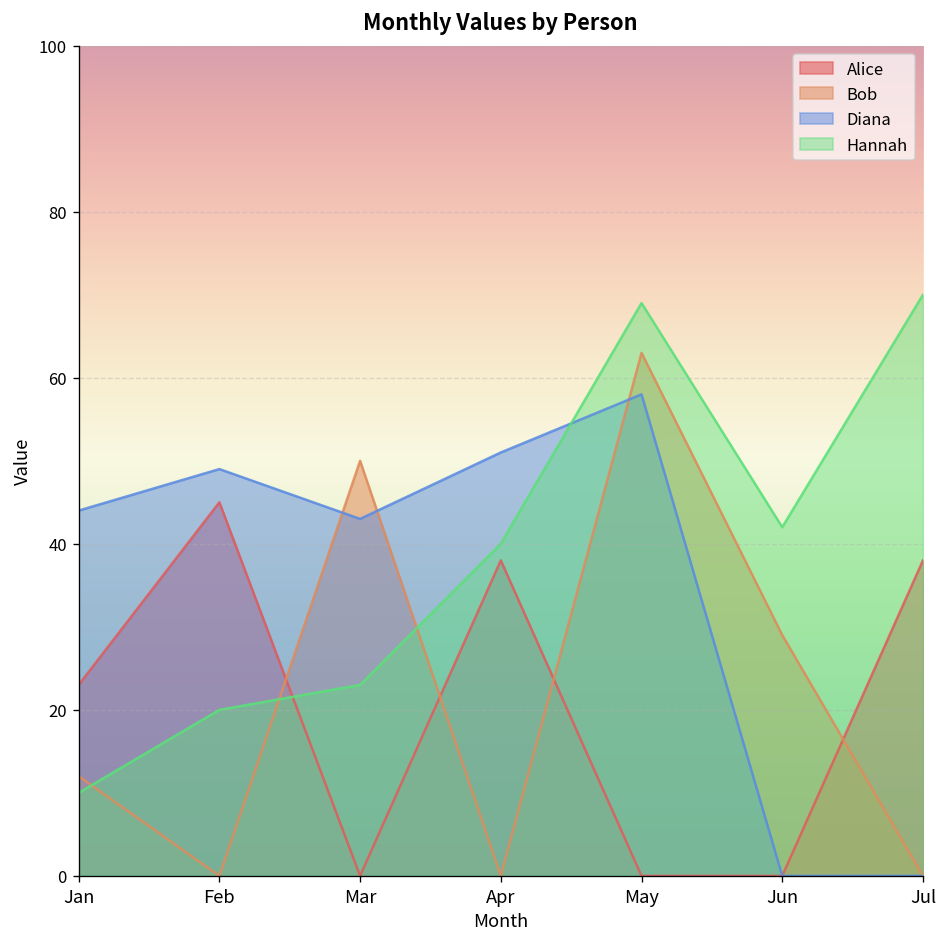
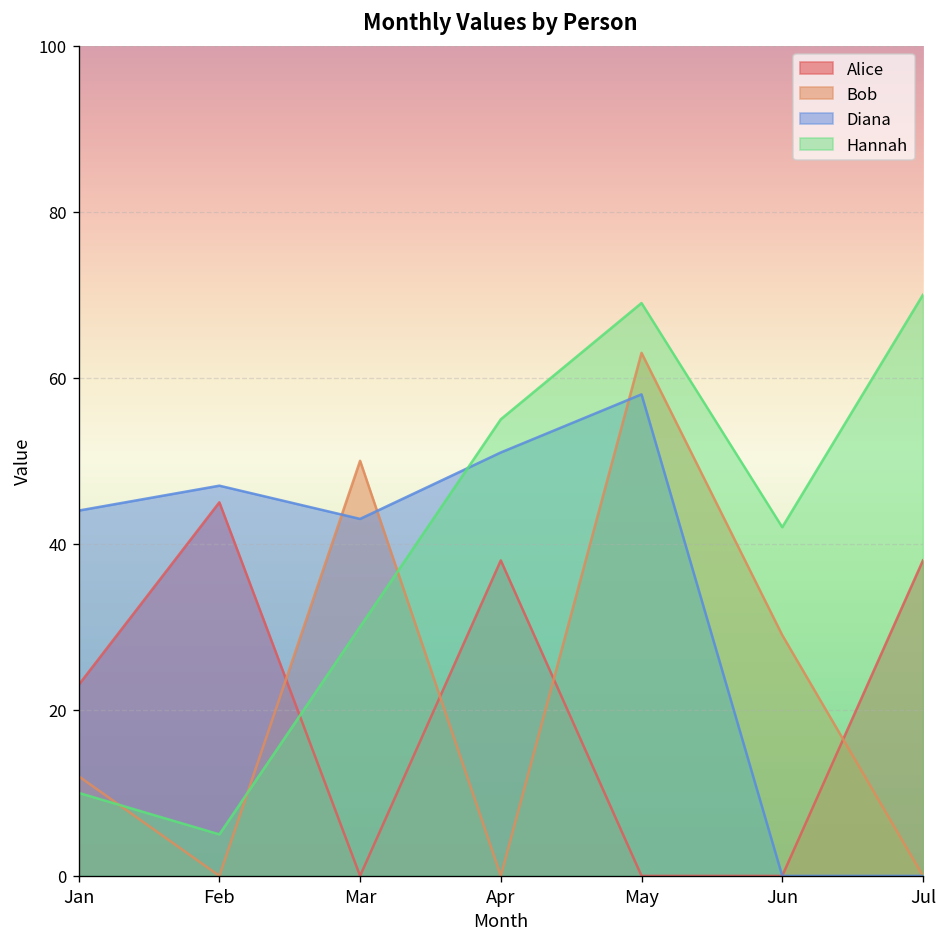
  {
    "Diana": {
      "Jan": 44,
-     "Feb": 49,
+     "Feb": 47,
      "Mar": 43,
      "Apr": 51,
      "May": 58
    },
    "Hannah": {
      "Jan": 10,
-     "Feb": 20,
-     "Mar": 23,
-     "Apr": 40,
+     "Feb": 5,
+     "Mar": 30,
+     "Apr": 55,
      "May": 69,
      "Jun": 42,
      "Jul": 70
    }
  }
